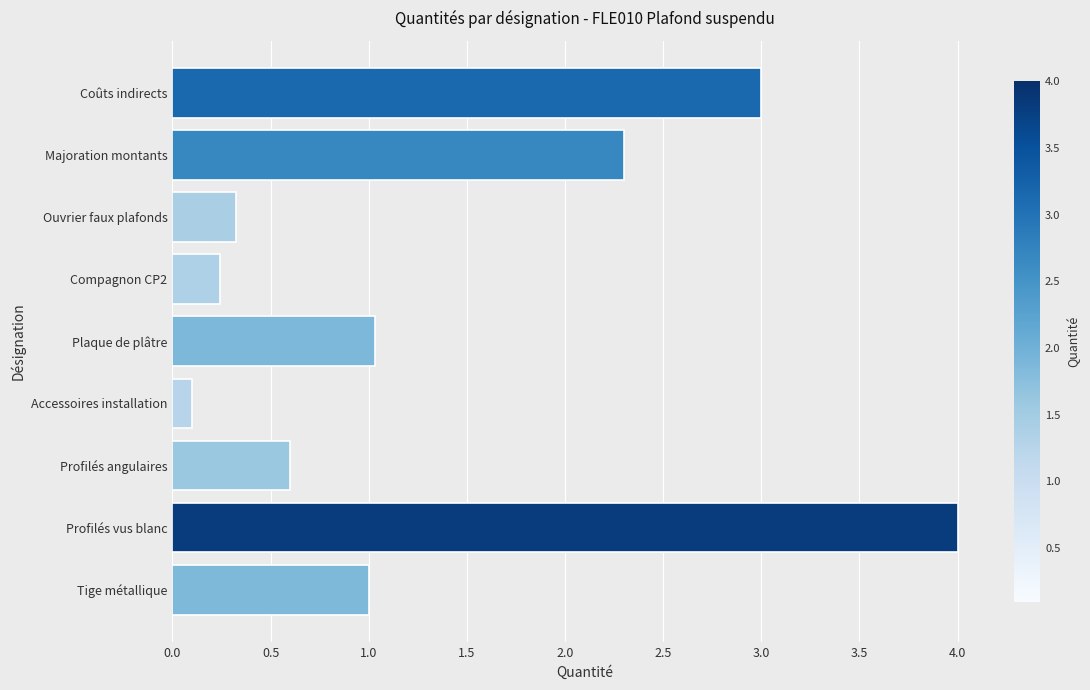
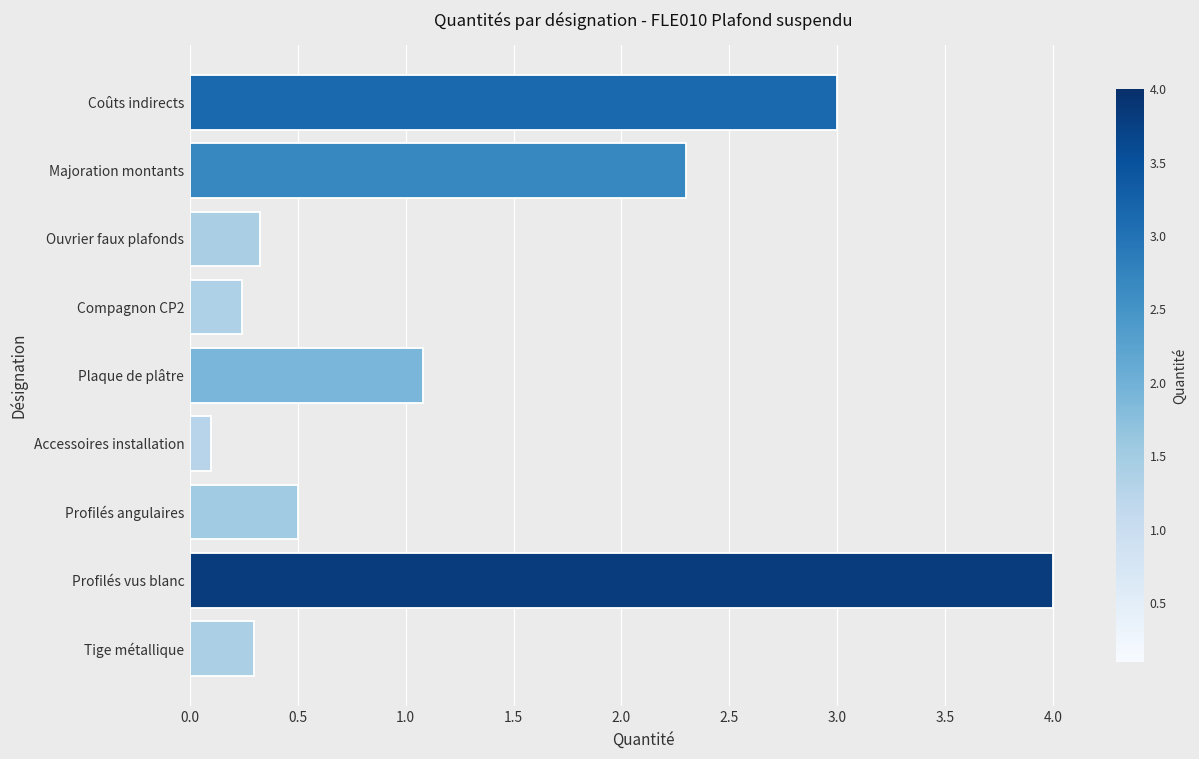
  {
    "Coûts indirects": 3.00,
    "Majoration montants": 2.30,
    "Ouvrier faux plafonds": 0.32,
    "Compagnon CP2": 0.24,
-   "Plaque de plâtre": 1.03,
+   "Plaque de plâtre": 1.08,
    "Accessoires installation": 0.10,
-   "Profilés angulaires": 0.6,
+   "Profilés angulaires": 0.5,
    "Profilés vus blanc": 4.00,
-   "Tige métallique": 1.0
+   "Tige métallique": 0.3
  }
